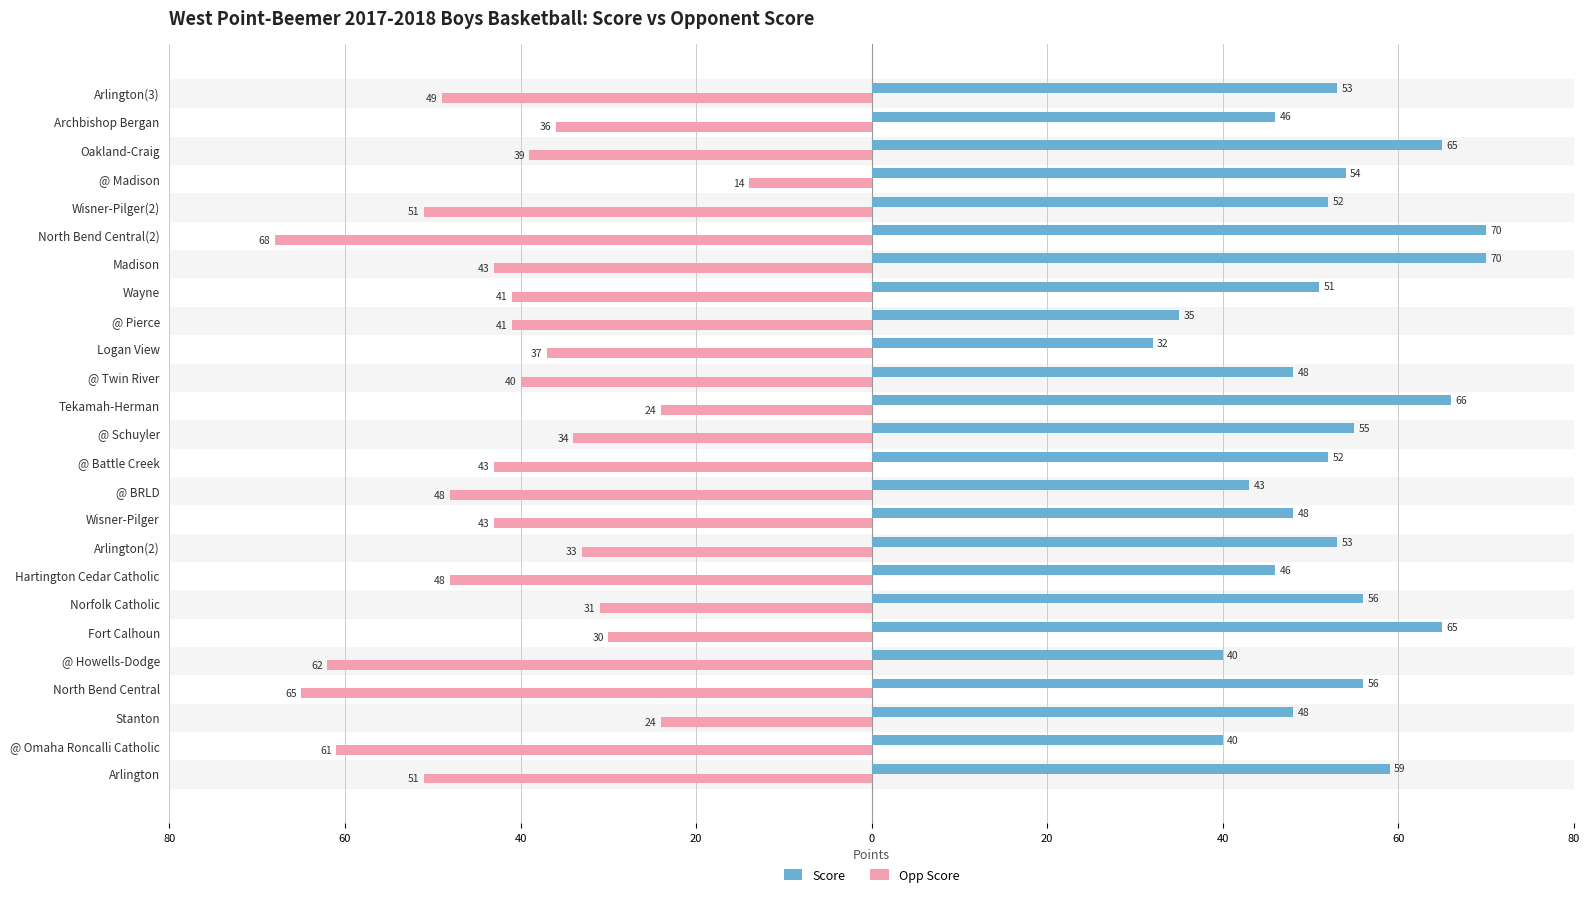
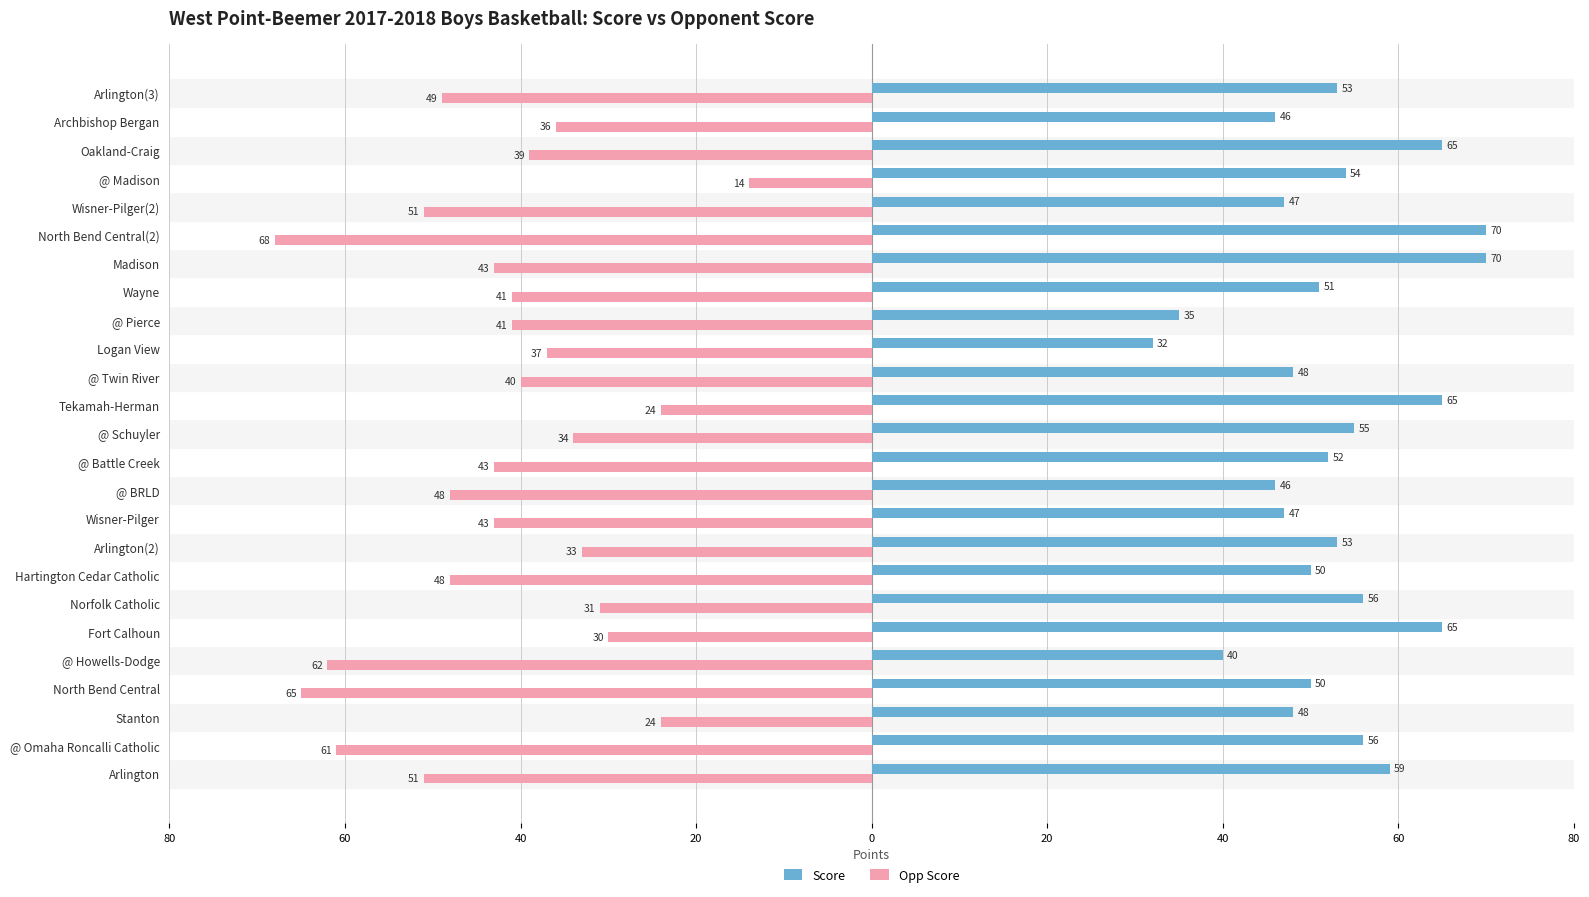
  {
    "Score": {
      "Arlington(3)": 53,
      "Archbishop Bergan": 46,
      "Oakland-Craig": 65,
      "@ Madison": 54,
-     "Wisner-Pilger(2)": 52,
+     "Wisner-Pilger(2)": 47,
      "North Bend Central(2)": 70,
      "Madison": 70,
      "Wayne": 51,
      "@ Pierce": 35,
      "Logan View": 32,
      "@ Twin River": 48,
-     "Tekamah-Herman": 66,
+     "Tekamah-Herman": 65,
      "@ Schuyler": 55,
      "@ Battle Creek": 52,
-     "@ BRLD": 43,
-     "Wisner-Pilger": 48,
+     "@ BRLD": 46,
+     "Wisner-Pilger": 47,
      "Arlington(2)": 53,
-     "Hartington Cedar Catholic": 46,
+     "Hartington Cedar Catholic": 50,
      "Norfolk Catholic": 56,
      "Fort Calhoun": 65,
      "@ Howells-Dodge": 40,
-     "North Bend Central": 56,
+     "North Bend Central": 50,
      "Stanton": 48,
-     "@ Omaha Roncalli Catholic": 40,
+     "@ Omaha Roncalli Catholic": 56,
      "Arlington": 59
    }
  }
